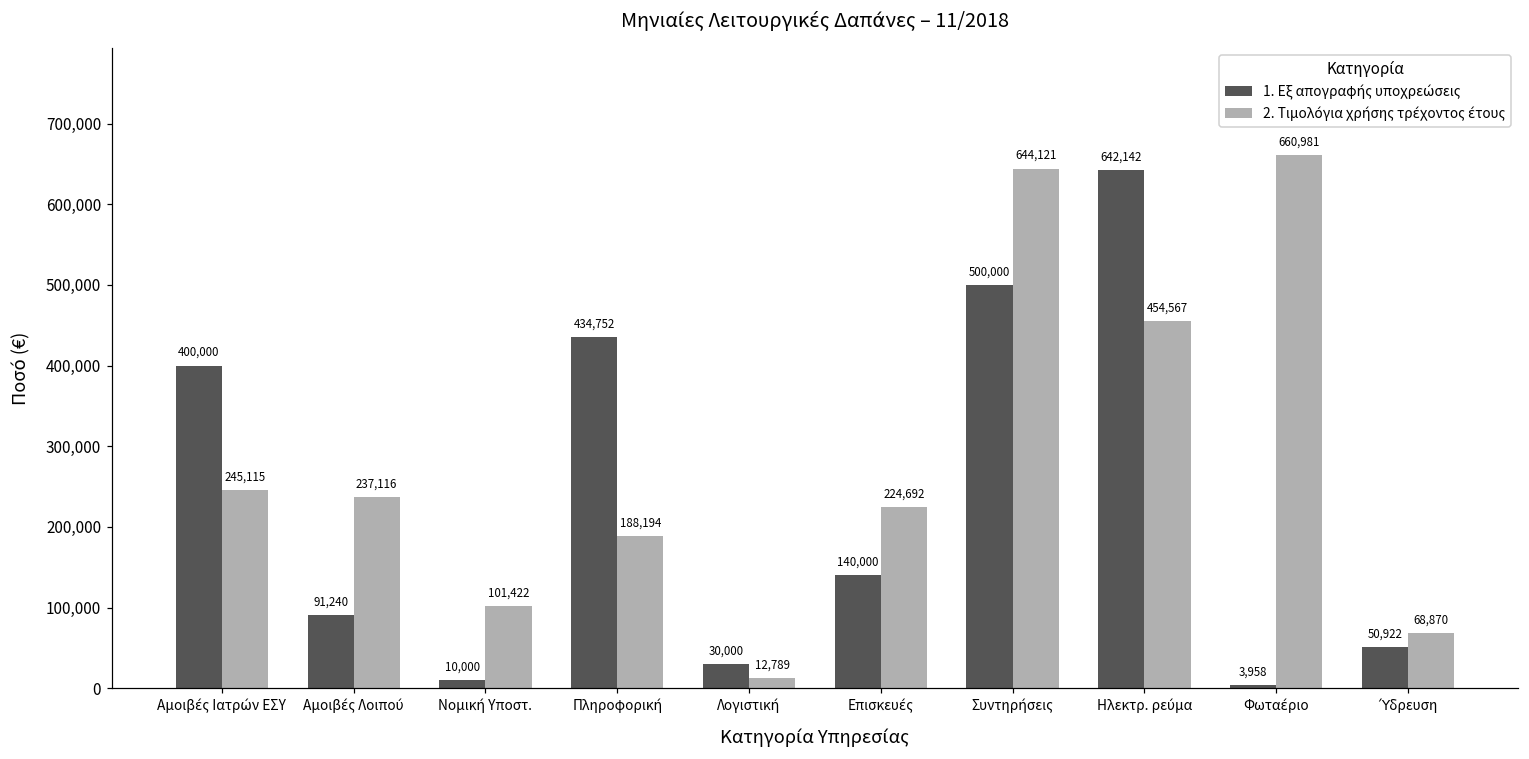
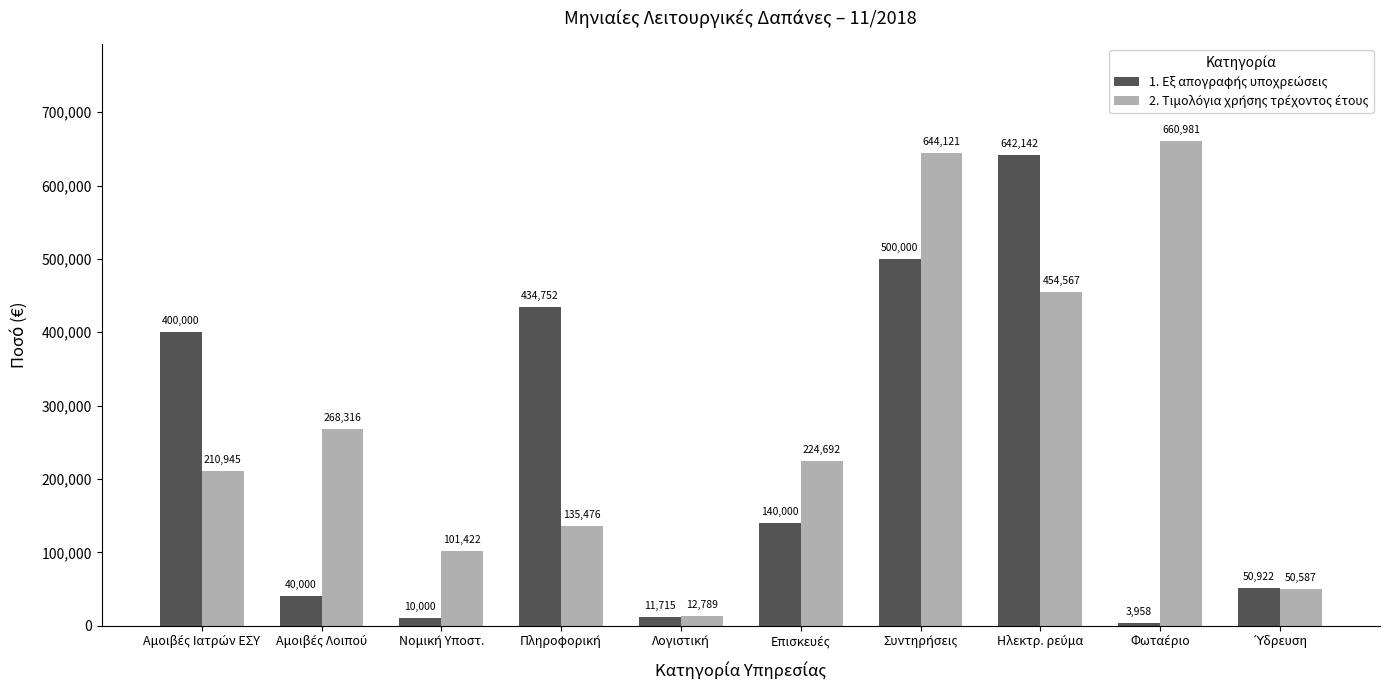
  {
    "1. Εξ απογραφής υποχρεώσεις": {
      "Αμοιβές Ιατρών ΕΣΥ": "400,000",
-     "Αμοιβές Λοιπού": "91,240",
+     "Αμοιβές Λοιπού": "40,000",
      "Νομική Υποστ.": "10,000",
      "Πληροφορική": "434,752",
-     "Λογιστική": "30,000",
+     "Λογιστική": "11,715",
      "Επισκευές": "140,000",
      "Συντηρήσεις": "500,000",
      "Ηλεκτρ. ρεύμα": "642,142",
      "Φωταέριο": "3,958",
      "Ύδρευση": "50,922"
    },
    "2. Τιμολόγια χρήσης τρέχοντος έτους": {
-     "Αμοιβές Ιατρών ΕΣΥ": "245,115",
-     "Αμοιβές Λοιπού": "237,116",
+     "Αμοιβές Ιατρών ΕΣΥ": "210,945",
+     "Αμοιβές Λοιπού": "268,316",
      "Νομική Υποστ.": "101,422",
-     "Πληροφορική": "188,194",
+     "Πληροφορική": "135,476",
      "Λογιστική": "12,789",
      "Επισκευές": "224,692",
      "Συντηρήσεις": "644,121",
      "Ηλεκτρ. ρεύμα": "454,567",
      "Φωταέριο": "660,981",
-     "Ύδρευση": "68,870"
+     "Ύδρευση": "50,587"
    }
  }
